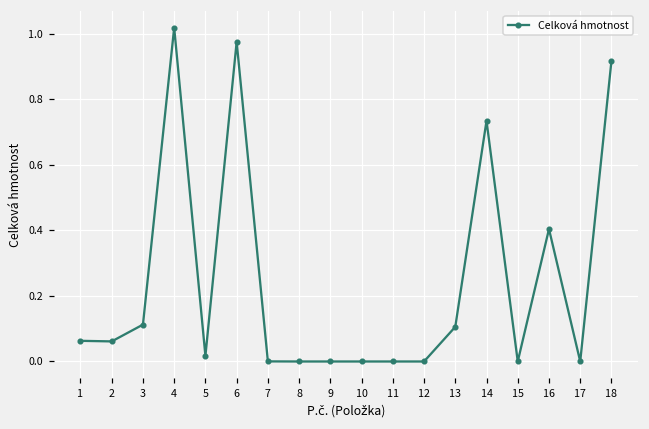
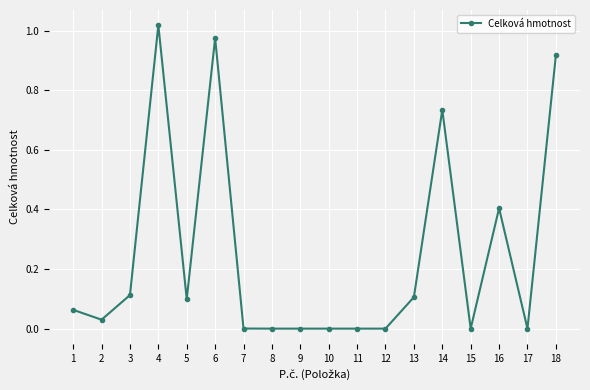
  {
    "1": 0.06,
-   "2": 0.06,
+   "2": 0.03,
    "3": 0.11,
    "4": 1.02,
-   "5": 0.02,
+   "5": 0.10,
    "6": 0.98,
    "7": 0.00,
    "8": 0.00,
    "9": 0.00,
    "10": 0.00,
    "11": 0.00,
    "12": 0.00,
    "13": 0.11,
    "14": 0.73,
    "15": 0.00,
    "16": 0.40,
    "17": 0.00,
    "18": 0.92
  }
